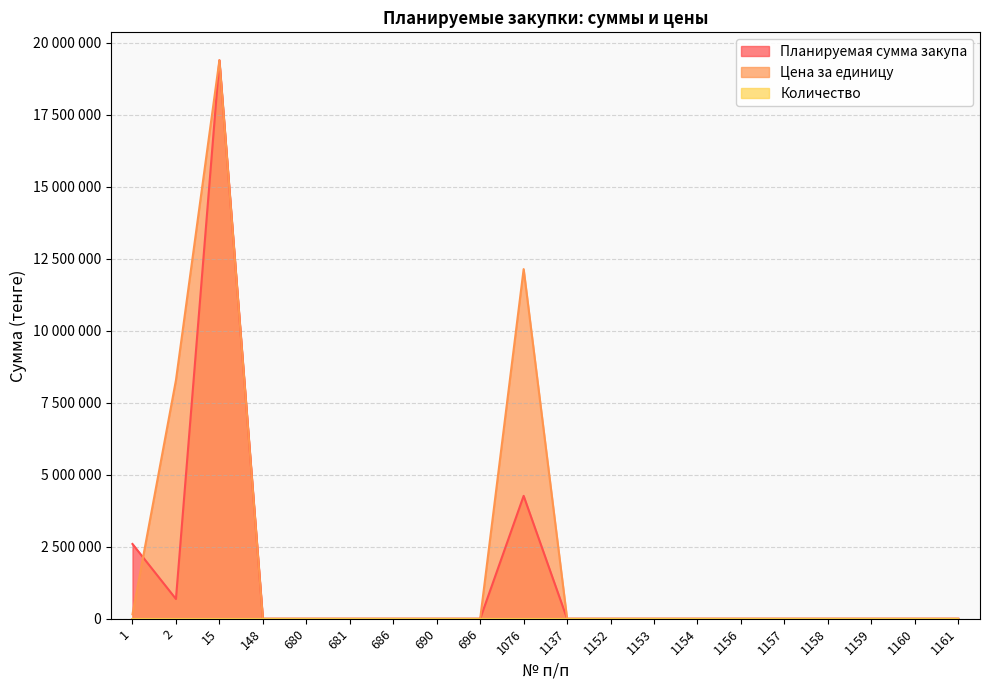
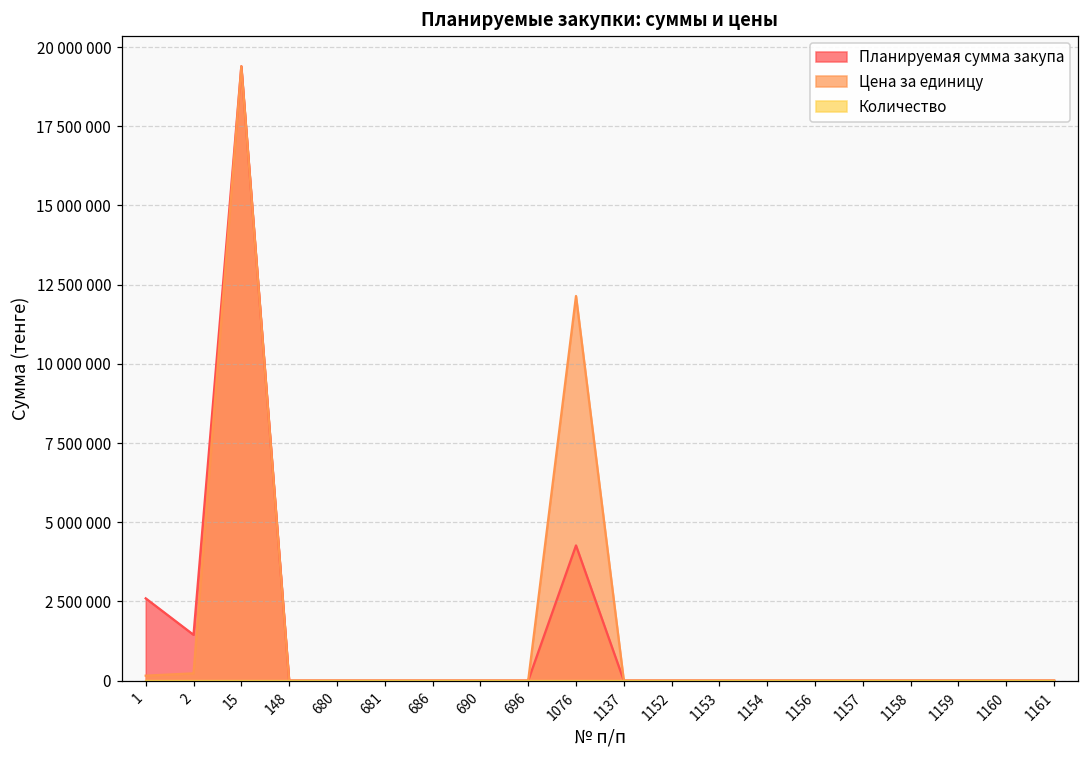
  {
    "Планируемая сумма закупа": {
      "1": 2600000,
-     "2": 700000,
+     "2": 1400000,
      "1076": 4300000
    },
    "Цена за единицу": {
      "1": 200000,
-     "2": 8300000,
+     "2": 200000,
      "1076": 12100000
    },
    "Количество": {
      "1": 0,
      "2": 0,
      "15": 0,
      "1076": 0
    }
  }
